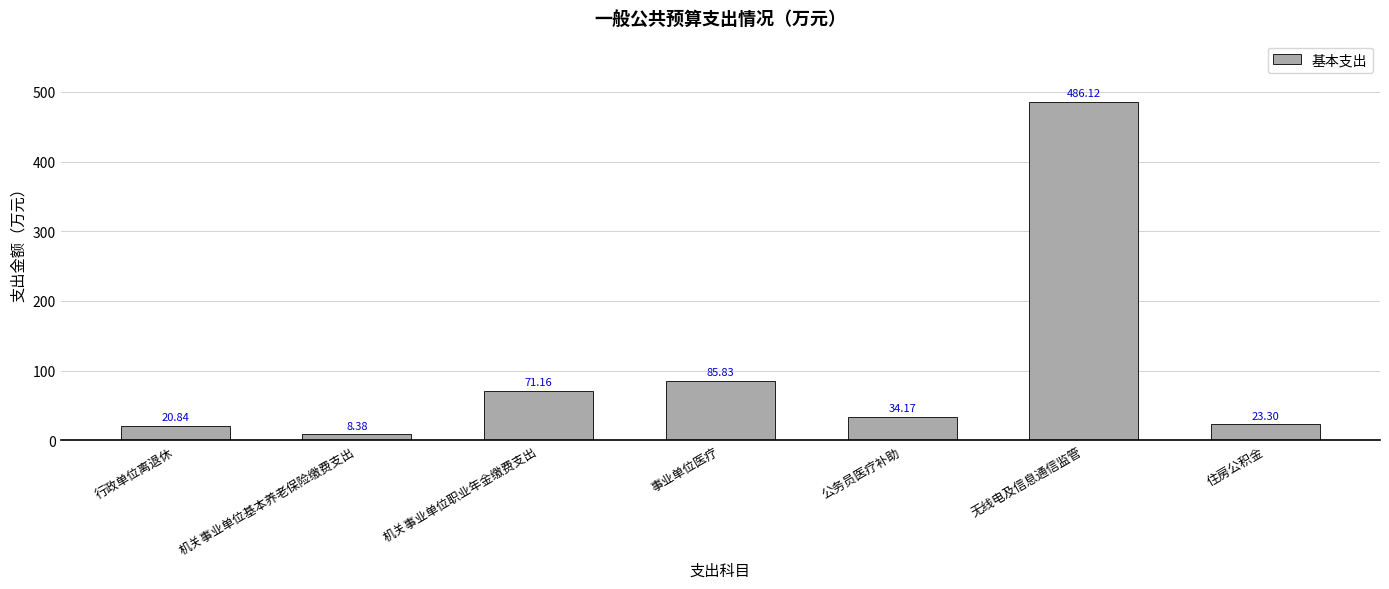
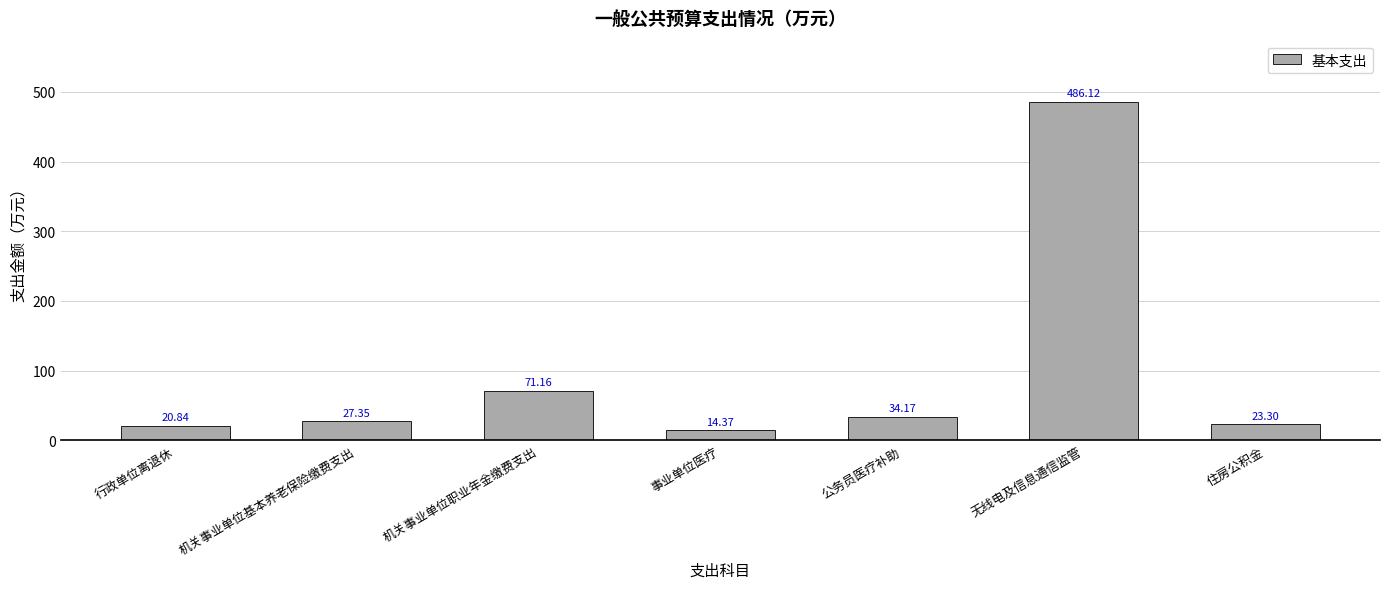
  {
    "行政单位离退休": 20.84,
-   "机关事业单位基本养老保险缴费支出": 8.38,
+   "机关事业单位基本养老保险缴费支出": 27.35,
    "机关事业单位职业年金缴费支出": 71.16,
-   "事业单位医疗": 85.83,
+   "事业单位医疗": 14.37,
    "公务员医疗补助": 34.17,
    "无线电及信息通信监管": 486.12,
    "住房公积金": 23.30
  }
